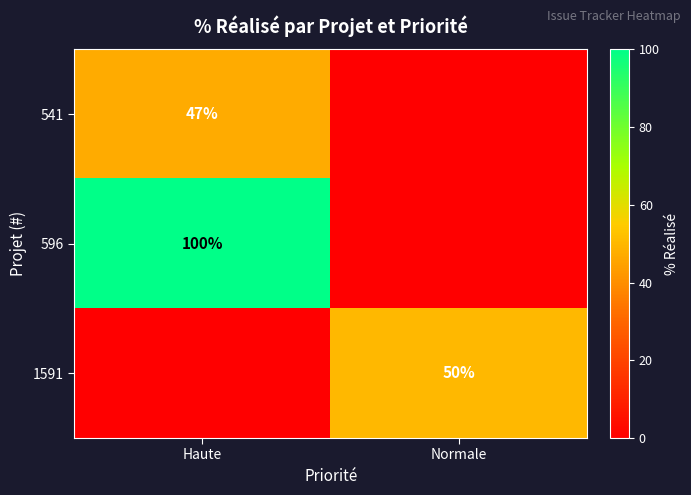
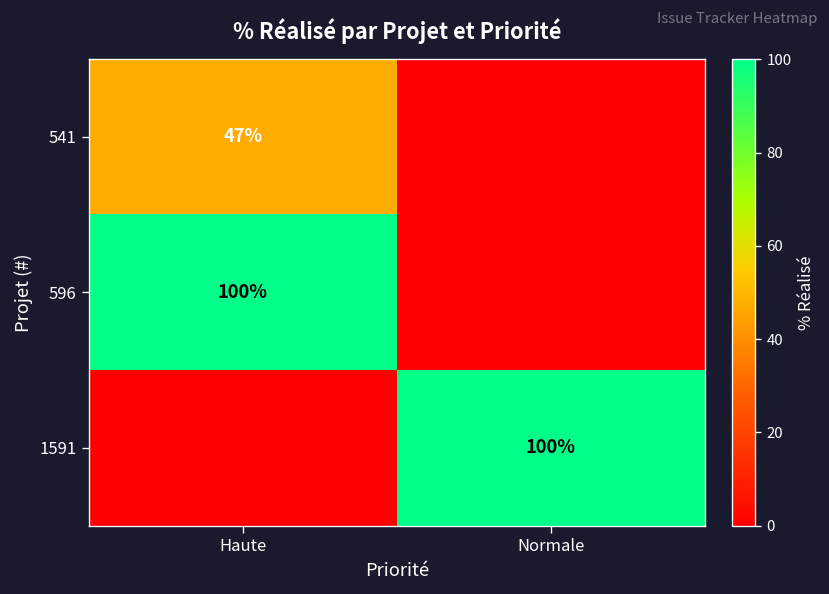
  {
    "541": {
      "Haute": "47%"
    },
    "596": {
      "Haute": "100%"
    },
    "1591": {
-     "Normale": "50%"
+     "Normale": "100%"
    }
  }
